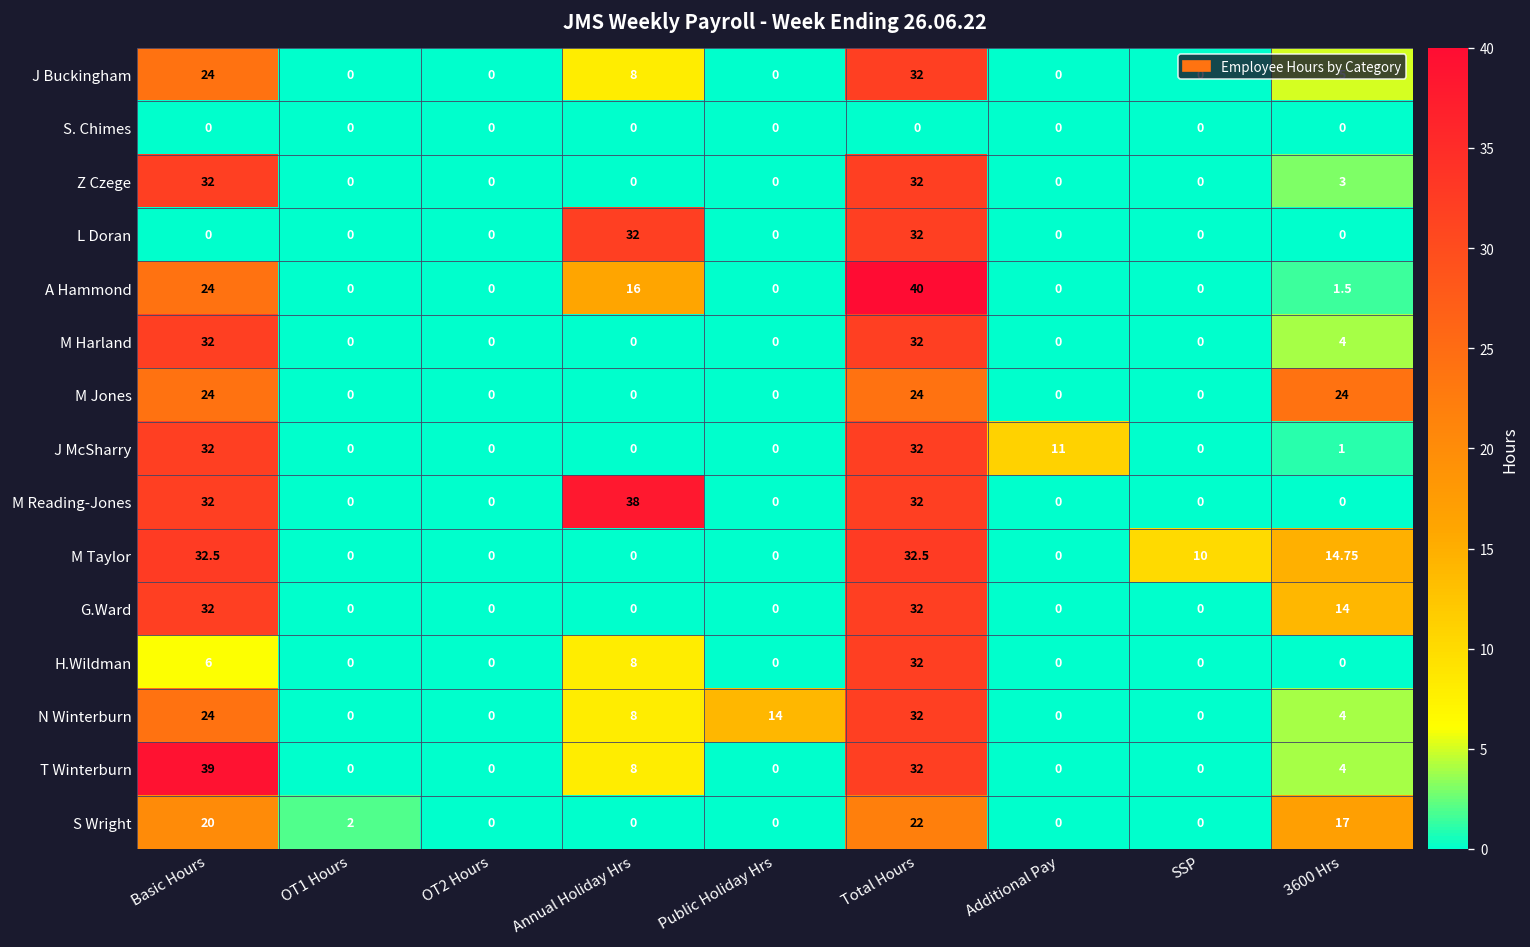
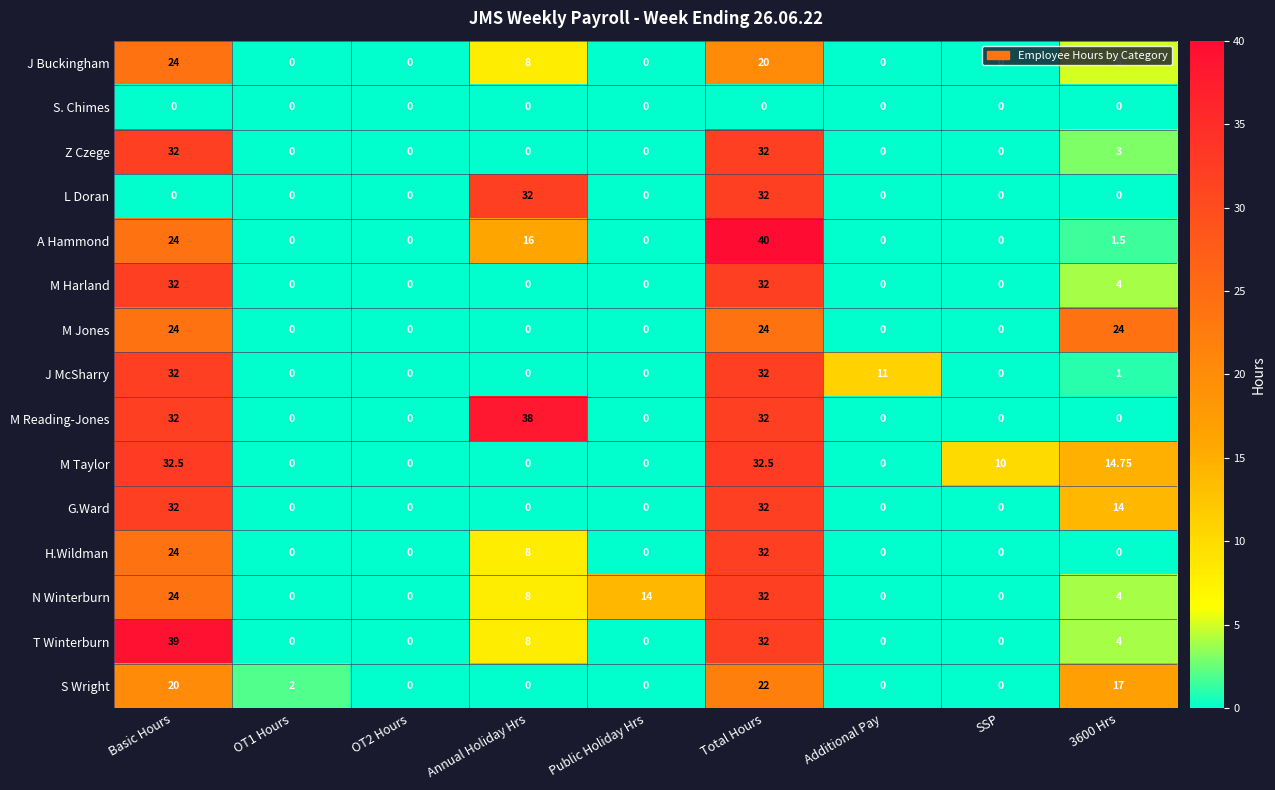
  {
    "J Buckingham": {
      "Basic Hours": 24,
      "OT1 Hours": 0,
      "OT2 Hours": 0,
      "Annual Holiday Hrs": 8,
      "Public Holiday Hrs": 0,
-     "Total Hours": 32,
+     "Total Hours": 20,
      "Additional Pay": 0
    },
    "S. Chimes": {
      "Basic Hours": 0,
      "OT1 Hours": 0,
      "OT2 Hours": 0,
      "Annual Holiday Hrs": 0,
      "Public Holiday Hrs": 0,
      "Total Hours": 0,
      "Additional Pay": 0,
      "SSP": 0,
      "3600 Hrs": 0
    },
    "Z Czege": {
      "Basic Hours": 32,
      "OT1 Hours": 0,
      "OT2 Hours": 0,
      "Annual Holiday Hrs": 0,
      "Public Holiday Hrs": 0,
      "Total Hours": 32,
      "Additional Pay": 0,
      "SSP": 0,
      "3600 Hrs": 3
    },
    "L Doran": {
      "Basic Hours": 0,
      "OT1 Hours": 0,
      "OT2 Hours": 0,
      "Annual Holiday Hrs": 32,
      "Public Holiday Hrs": 0,
      "Total Hours": 32,
      "Additional Pay": 0,
      "SSP": 0,
      "3600 Hrs": 0
    },
    "A Hammond": {
      "Basic Hours": 24,
      "OT1 Hours": 0,
      "OT2 Hours": 0,
      "Annual Holiday Hrs": 16,
      "Public Holiday Hrs": 0,
      "Total Hours": 40,
      "Additional Pay": 0,
      "SSP": 0,
      "3600 Hrs": 1.5
    },
    "M Harland": {
      "Basic Hours": 32,
      "OT1 Hours": 0,
      "OT2 Hours": 0,
      "Annual Holiday Hrs": 0,
      "Public Holiday Hrs": 0,
      "Total Hours": 32,
      "Additional Pay": 0,
      "SSP": 0,
      "3600 Hrs": 4
    },
    "M Jones": {
      "Basic Hours": 24,
      "OT1 Hours": 0,
      "OT2 Hours": 0,
      "Annual Holiday Hrs": 0,
      "Public Holiday Hrs": 0,
      "Total Hours": 24,
      "Additional Pay": 0,
      "SSP": 0,
      "3600 Hrs": 24
    },
    "J McSharry": {
      "Basic Hours": 32,
      "OT1 Hours": 0,
      "OT2 Hours": 0,
      "Annual Holiday Hrs": 0,
      "Public Holiday Hrs": 0,
      "Total Hours": 32,
      "Additional Pay": 11,
      "SSP": 0,
      "3600 Hrs": 1
    },
    "M Reading-Jones": {
      "Basic Hours": 32,
      "OT1 Hours": 0,
      "OT2 Hours": 0,
      "Annual Holiday Hrs": 38,
      "Public Holiday Hrs": 0,
      "Total Hours": 32,
      "Additional Pay": 0,
      "SSP": 0,
      "3600 Hrs": 0
    },
    "M Taylor": {
      "Basic Hours": 32.5,
      "OT1 Hours": 0,
      "OT2 Hours": 0,
      "Annual Holiday Hrs": 0,
      "Public Holiday Hrs": 0,
      "Total Hours": 32.5,
      "Additional Pay": 0,
      "SSP": 10,
      "3600 Hrs": 14.75
    },
    "G.Ward": {
      "Basic Hours": 32,
      "OT1 Hours": 0,
      "OT2 Hours": 0,
      "Annual Holiday Hrs": 0,
      "Public Holiday Hrs": 0,
      "Total Hours": 32,
      "Additional Pay": 0,
      "SSP": 0,
      "3600 Hrs": 14
    },
    "H.Wildman": {
-     "Basic Hours": 6,
+     "Basic Hours": 24,
      "OT1 Hours": 0,
      "OT2 Hours": 0,
      "Annual Holiday Hrs": 8,
      "Public Holiday Hrs": 0,
      "Total Hours": 32,
      "Additional Pay": 0,
      "SSP": 0,
      "3600 Hrs": 0
    },
    "N Winterburn": {
      "Basic Hours": 24,
      "OT1 Hours": 0,
      "OT2 Hours": 0,
      "Annual Holiday Hrs": 8,
      "Public Holiday Hrs": 14,
      "Total Hours": 32,
      "Additional Pay": 0,
      "SSP": 0,
      "3600 Hrs": 4
    },
    "T Winterburn": {
      "Basic Hours": 39,
      "OT1 Hours": 0,
      "OT2 Hours": 0,
      "Annual Holiday Hrs": 8,
      "Public Holiday Hrs": 0,
      "Total Hours": 32,
      "Additional Pay": 0,
      "SSP": 0,
      "3600 Hrs": 4
    },
    "S Wright": {
      "Basic Hours": 20,
      "OT1 Hours": 2,
      "OT2 Hours": 0,
      "Annual Holiday Hrs": 0,
      "Public Holiday Hrs": 0,
      "Total Hours": 22,
      "Additional Pay": 0,
      "SSP": 0,
      "3600 Hrs": 17
    }
  }
